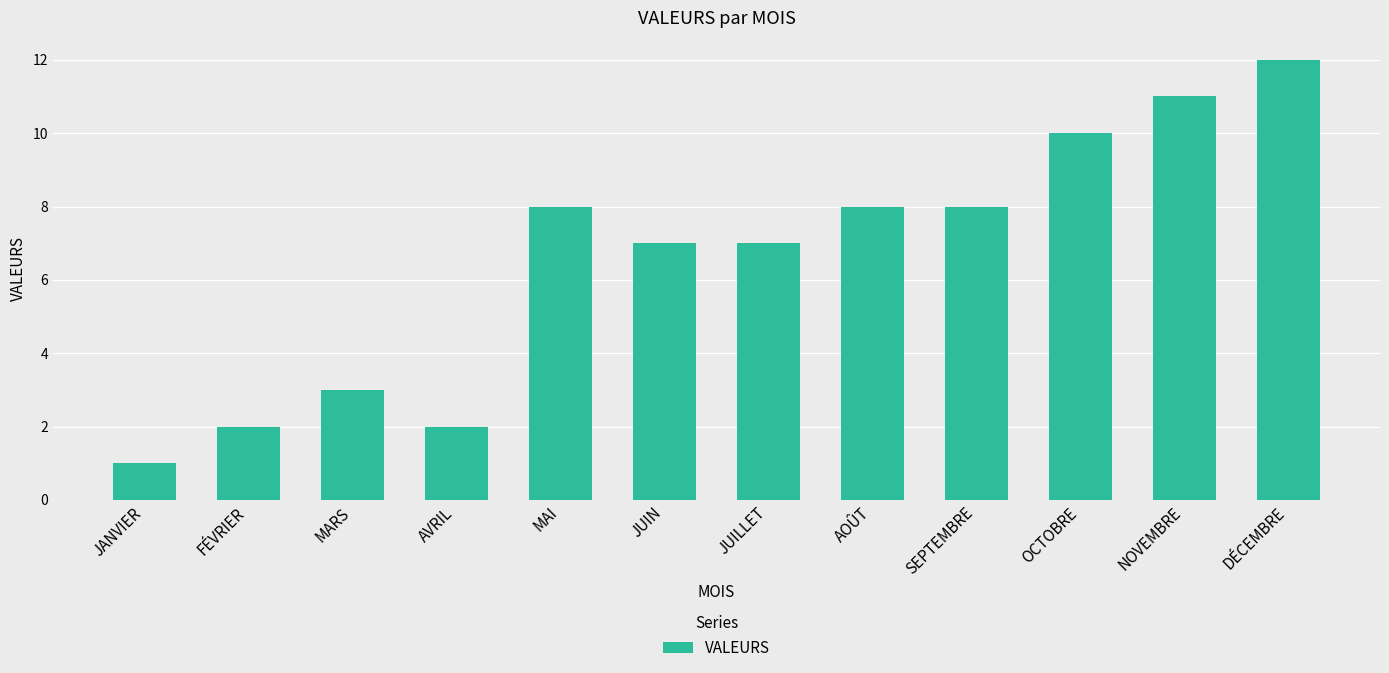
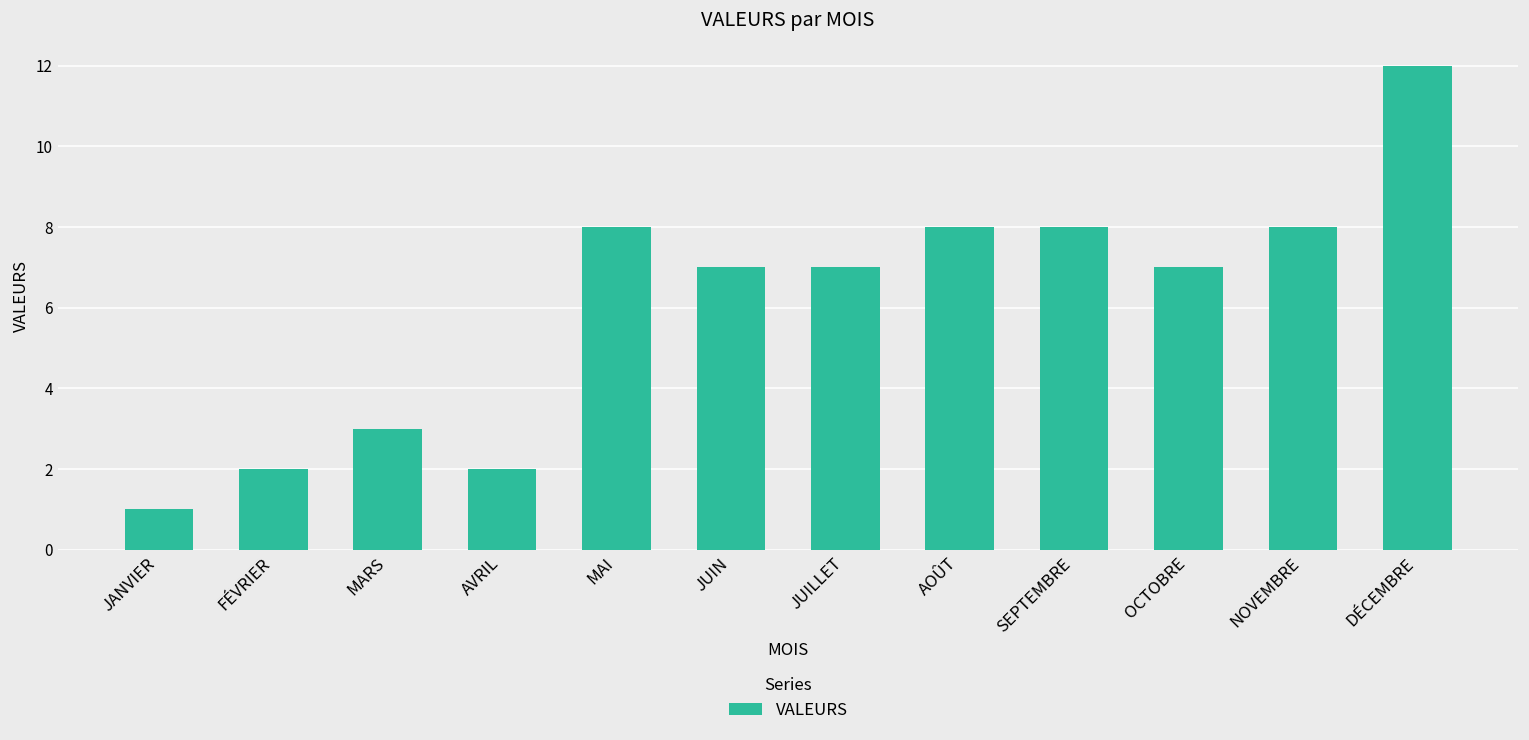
  {
    "JANVIER": 1,
    "FÉVRIER": 2,
    "MARS": 3,
    "AVRIL": 2,
    "MAI": 8,
    "JUIN": 7,
    "JUILLET": 7,
    "AOÛT": 8,
    "SEPTEMBRE": 8,
-   "OCTOBRE": 10,
-   "NOVEMBRE": 11,
+   "OCTOBRE": 7,
+   "NOVEMBRE": 8,
    "DÉCEMBRE": 12
  }
